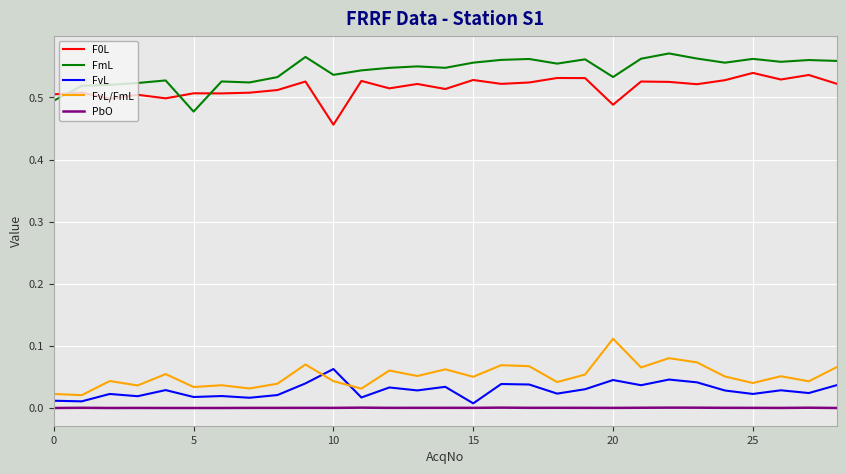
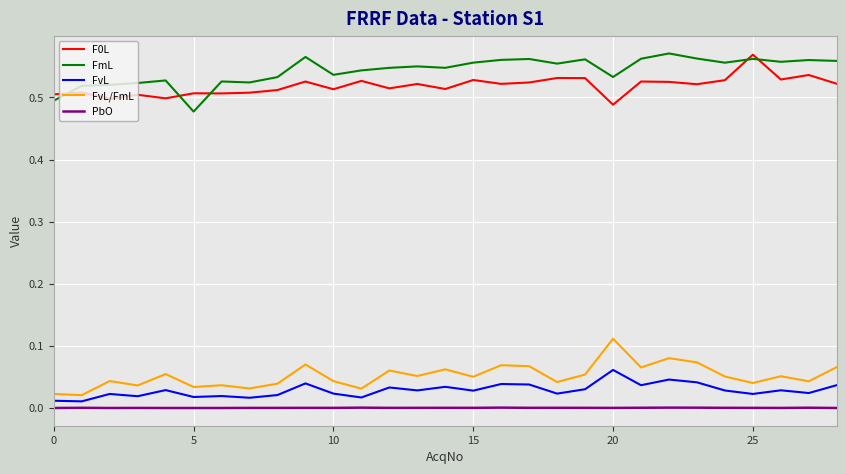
  {
    "F0L": {
      "0": 0.50,
      "5": 0.51,
-     "10": 0.46,
+     "10": 0.51,
      "15": 0.53,
      "20": 0.49,
-     "25": 0.54
+     "25": 0.57
    },
    "FmL": {
      "0": 0.49,
      "5": 0.48,
      "10": 0.54,
      "15": 0.56,
      "20": 0.53,
      "25": 0.56
    },
    "FvL": {
      "0": 0.01,
      "5": 0.02,
-     "10": 0.06,
-     "15": 0.01,
-     "20": 0.05,
+     "10": 0.02,
+     "15": 0.03,
+     "20": 0.06,
      "25": 0.02
    },
    "FvL/FmL": {
      "0": 0.02,
      "5": 0.03,
      "10": 0.04,
      "15": 0.05,
      "20": 0.11,
      "25": 0.04
    },
    "PbO": {
      "0": 0.00,
      "5": 0.00,
      "10": 0.00,
      "15": 0.00,
      "20": 0.00,
      "25": 0.00
    }
  }
